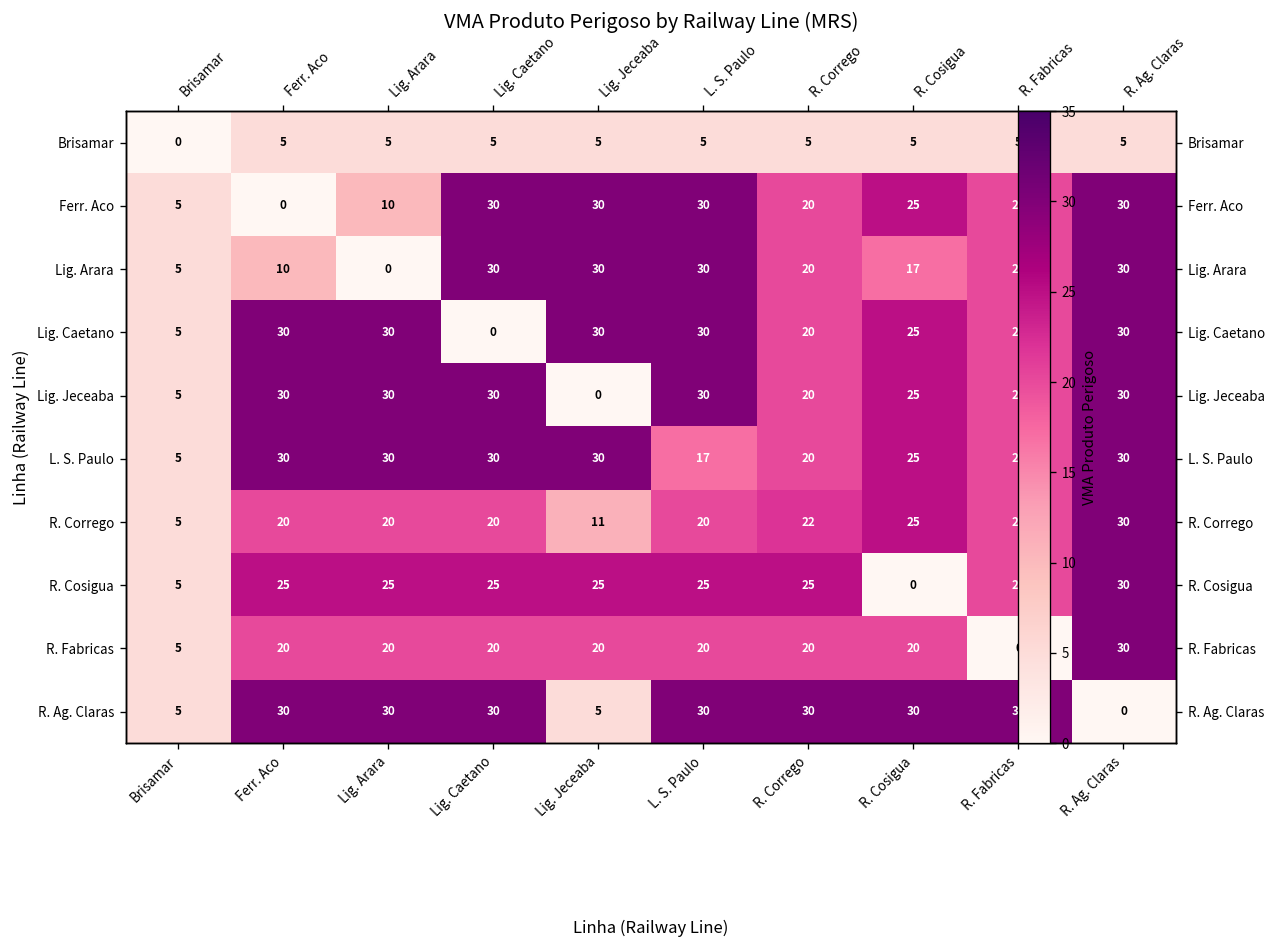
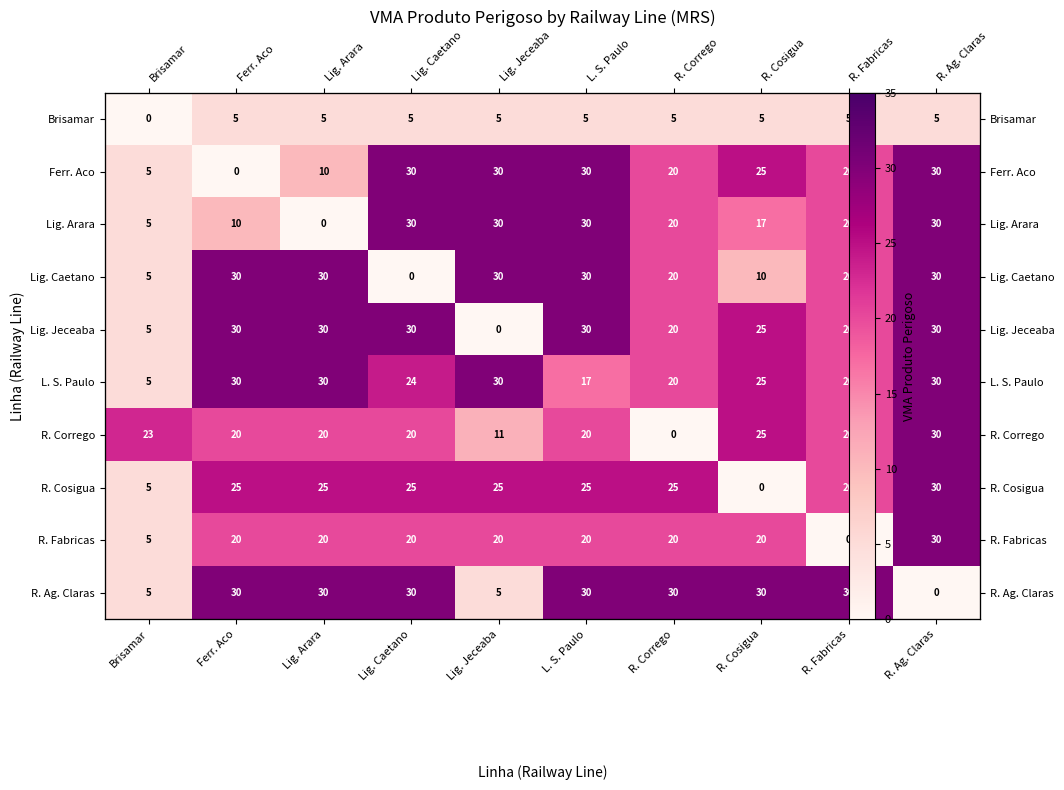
  {
    "Brisamar": {
      "Brisamar": 0,
      "Ferr. Aco": 5,
      "Lig. Arara": 5,
      "Lig. Caetano": 5,
      "Lig. Jeceaba": 5,
      "L. S. Paulo": 5,
      "R. Corrego": 5,
      "R. Cosigua": 5,
      "R. Fabricas": 5,
      "R. Ag. Claras": 5
    },
    "Ferr. Aco": {
      "Brisamar": 5,
      "Ferr. Aco": 0,
      "Lig. Arara": 10,
      "Lig. Caetano": 30,
      "Lig. Jeceaba": 30,
      "L. S. Paulo": 30,
      "R. Corrego": 20,
      "R. Cosigua": 25,
      "R. Fabricas": 20,
      "R. Ag. Claras": 30
    },
    "Lig. Arara": {
      "Brisamar": 5,
      "Ferr. Aco": 10,
      "Lig. Arara": 0,
      "Lig. Caetano": 30,
      "Lig. Jeceaba": 30,
      "L. S. Paulo": 30,
      "R. Corrego": 20,
      "R. Cosigua": 17,
      "R. Fabricas": 20,
      "R. Ag. Claras": 30
    },
    "Lig. Caetano": {
      "Brisamar": 5,
      "Ferr. Aco": 30,
      "Lig. Arara": 30,
      "Lig. Caetano": 0,
      "Lig. Jeceaba": 30,
      "L. S. Paulo": 30,
      "R. Corrego": 20,
-     "R. Cosigua": 25,
+     "R. Cosigua": 10,
      "R. Fabricas": 20,
      "R. Ag. Claras": 30
    },
    "Lig. Jeceaba": {
      "Brisamar": 5,
      "Ferr. Aco": 30,
      "Lig. Arara": 30,
      "Lig. Caetano": 30,
      "Lig. Jeceaba": 0,
      "L. S. Paulo": 30,
      "R. Corrego": 20,
      "R. Cosigua": 25,
      "R. Fabricas": 20,
      "R. Ag. Claras": 30
    },
    "L. S. Paulo": {
      "Brisamar": 5,
      "Ferr. Aco": 30,
      "Lig. Arara": 30,
-     "Lig. Caetano": 30,
+     "Lig. Caetano": 24,
      "Lig. Jeceaba": 30,
      "L. S. Paulo": 17,
      "R. Corrego": 20,
      "R. Cosigua": 25,
      "R. Fabricas": 20,
      "R. Ag. Claras": 30
    },
    "R. Corrego": {
-     "Brisamar": 5,
+     "Brisamar": 23,
      "Ferr. Aco": 20,
      "Lig. Arara": 20,
      "Lig. Caetano": 20,
      "Lig. Jeceaba": 11,
      "L. S. Paulo": 20,
-     "R. Corrego": 22,
+     "R. Corrego": 0,
      "R. Cosigua": 25,
      "R. Fabricas": 20,
      "R. Ag. Claras": 30
    },
    "R. Cosigua": {
      "Brisamar": 5,
      "Ferr. Aco": 25,
      "Lig. Arara": 25,
      "Lig. Caetano": 25,
      "Lig. Jeceaba": 25,
      "L. S. Paulo": 25,
      "R. Corrego": 25,
      "R. Cosigua": 0,
      "R. Fabricas": 20,
      "R. Ag. Claras": 30
    },
    "R. Fabricas": {
      "Brisamar": 5,
      "Ferr. Aco": 20,
      "Lig. Arara": 20,
      "Lig. Caetano": 20,
      "Lig. Jeceaba": 20,
      "L. S. Paulo": 20,
      "R. Corrego": 20,
      "R. Cosigua": 20,
      "R. Fabricas": 0,
      "R. Ag. Claras": 30
    },
    "R. Ag. Claras": {
      "Brisamar": 5,
      "Ferr. Aco": 30,
      "Lig. Arara": 30,
      "Lig. Caetano": 30,
      "Lig. Jeceaba": 5,
      "L. S. Paulo": 30,
      "R. Corrego": 30,
      "R. Cosigua": 30,
      "R. Fabricas": 30,
      "R. Ag. Claras": 0
    }
  }
